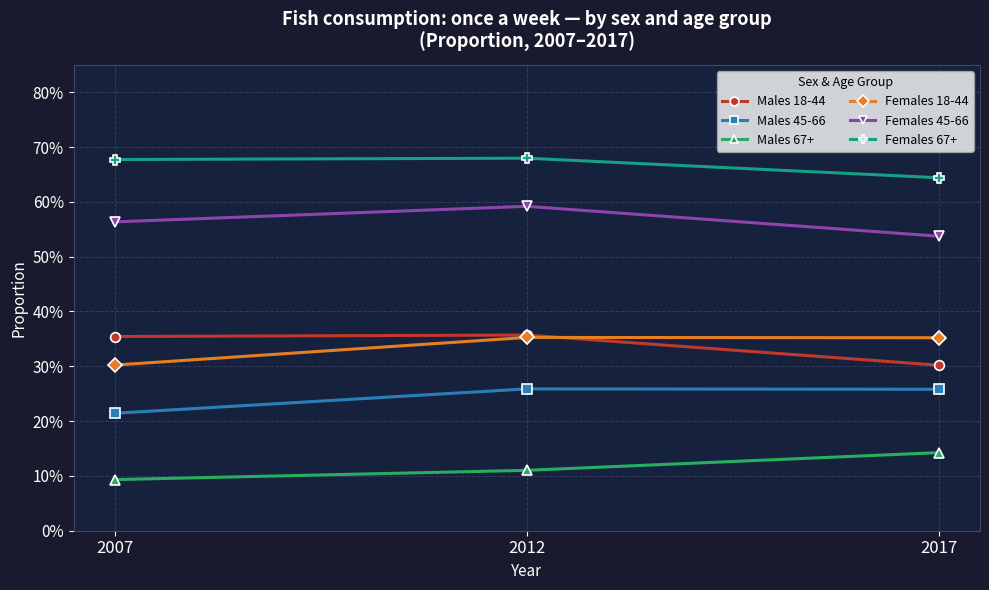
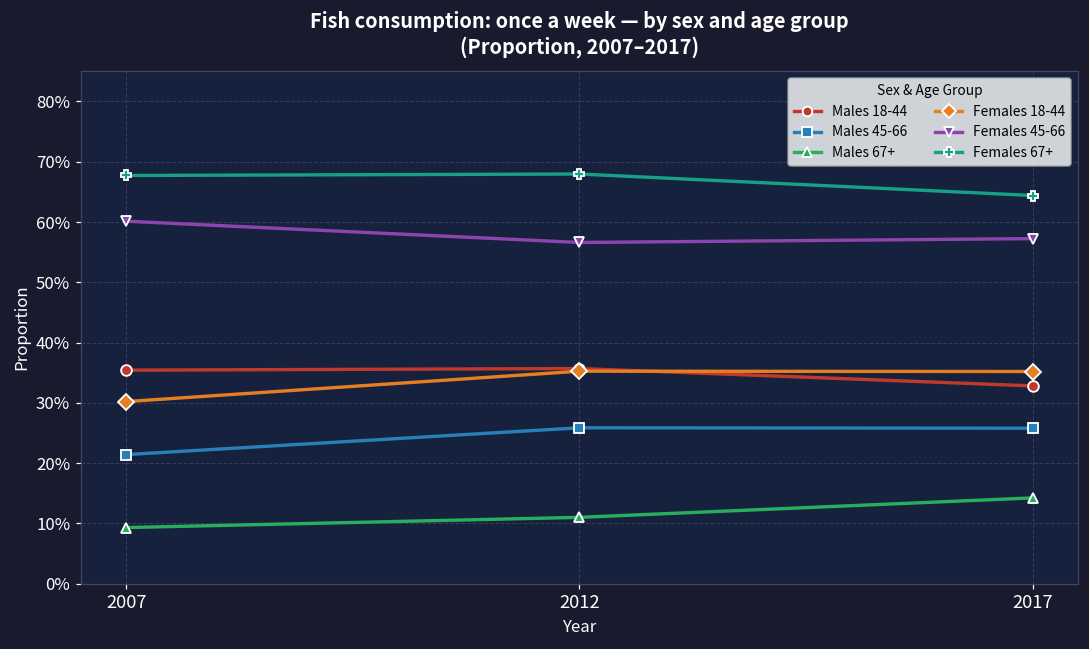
  {
    "Males 18-44": {
      "2007": "35%",
-     "2017": "30%"
+     "2017": "33%"
    },
    "Males 45-66": {
      "2007": "21%",
      "2012": "26%",
      "2017": "26%"
    },
    "Females 18-44": {
      "2007": "30%",
      "2017": "35%"
    },
    "Females 45-66": {
-     "2007": "56%",
-     "2012": "59%",
-     "2017": "54%"
+     "2007": "60%",
+     "2012": "57%",
+     "2017": "57%"
    }
  }
